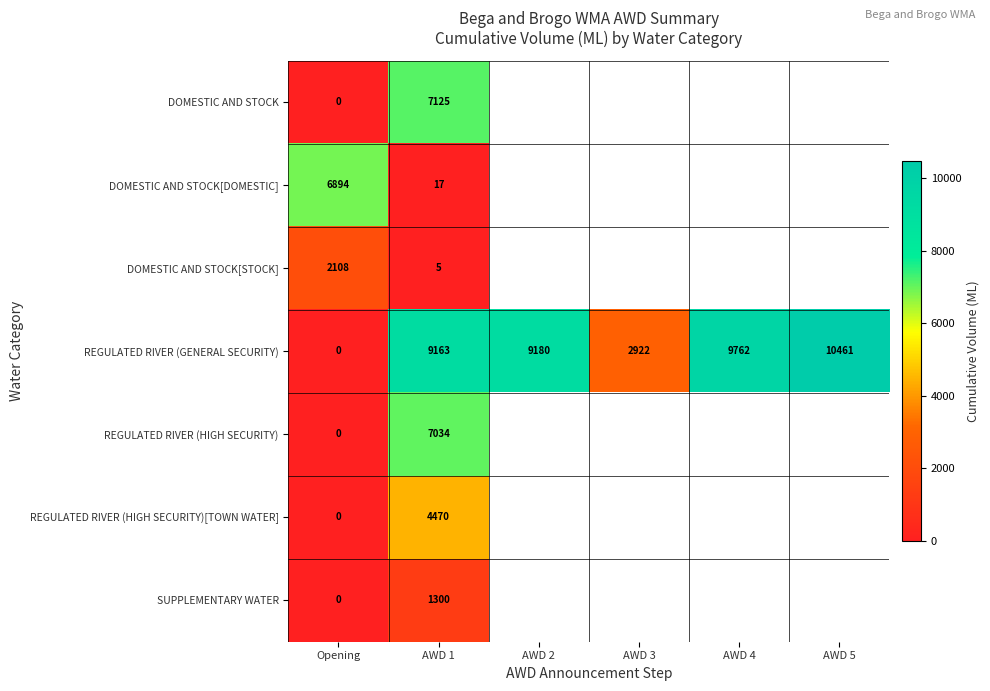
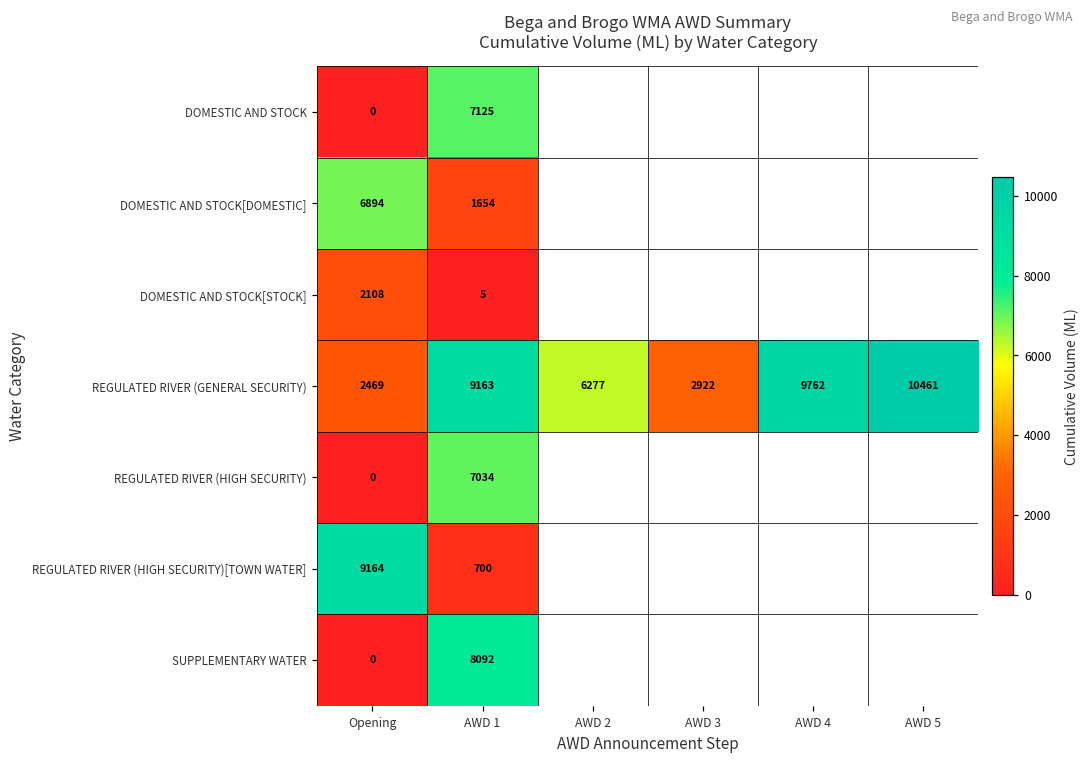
  {
    "DOMESTIC AND STOCK": {
      "Opening": 0,
      "AWD 1": 7125
    },
    "DOMESTIC AND STOCK[DOMESTIC]": {
      "Opening": 6894,
-     "AWD 1": 17
+     "AWD 1": 1654
    },
    "DOMESTIC AND STOCK[STOCK]": {
      "Opening": 2108,
      "AWD 1": 5
    },
    "REGULATED RIVER (GENERAL SECURITY)": {
-     "Opening": 0,
+     "Opening": 2469,
      "AWD 1": 9163,
-     "AWD 2": 9180,
+     "AWD 2": 6277,
      "AWD 3": 2922,
      "AWD 4": 9762,
      "AWD 5": 10461
    },
    "REGULATED RIVER (HIGH SECURITY)": {
      "Opening": 0,
      "AWD 1": 7034
    },
    "REGULATED RIVER (HIGH SECURITY)[TOWN WATER]": {
-     "Opening": 0,
-     "AWD 1": 4470
+     "Opening": 9164,
+     "AWD 1": 700
    },
    "SUPPLEMENTARY WATER": {
      "Opening": 0,
-     "AWD 1": 1300
+     "AWD 1": 8092
    }
  }
